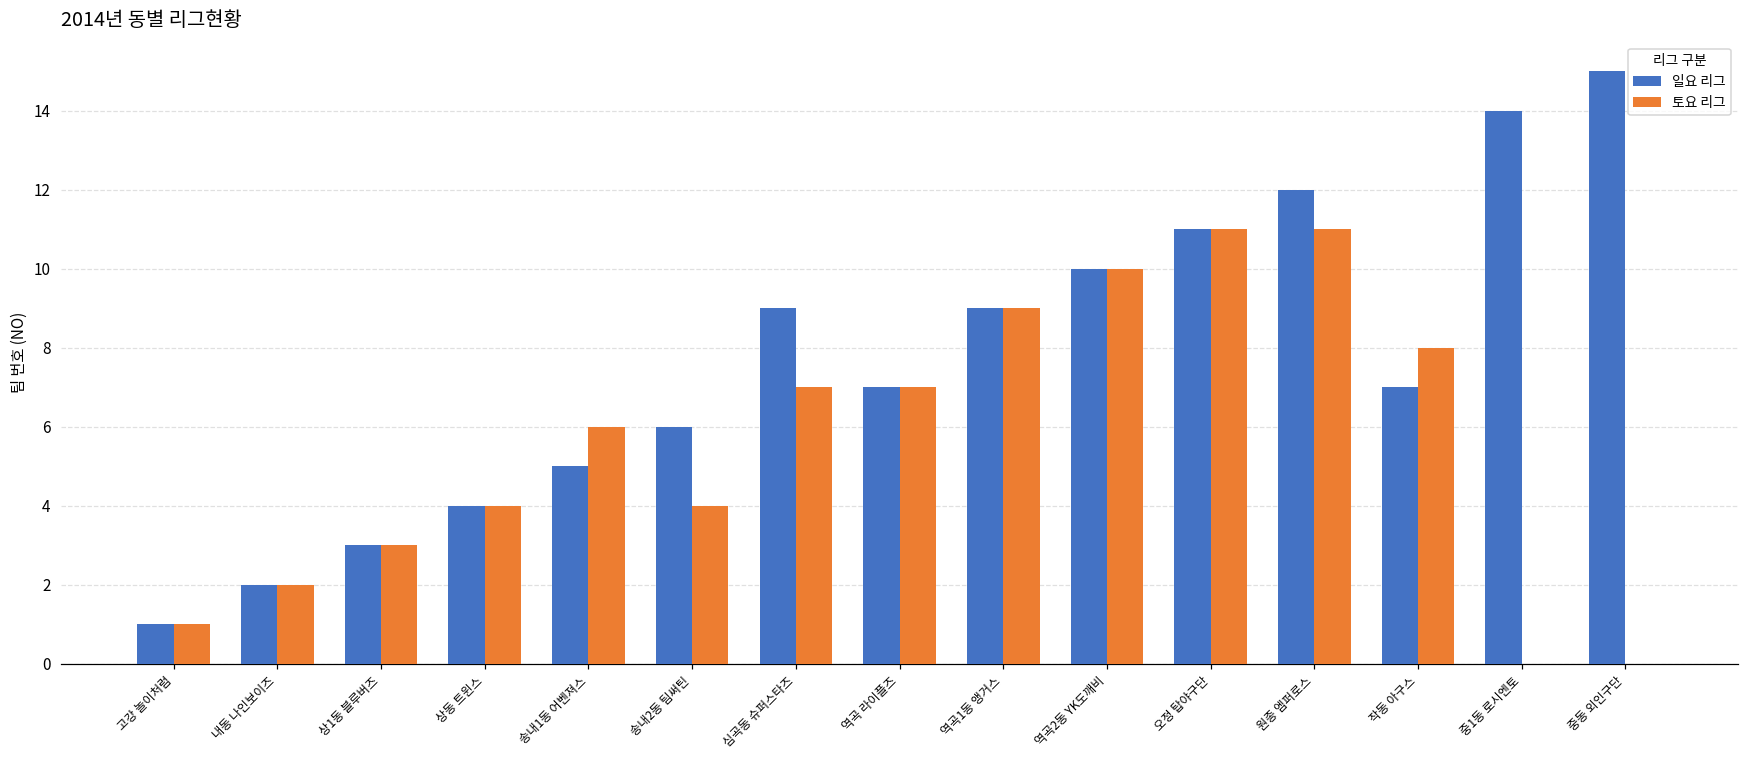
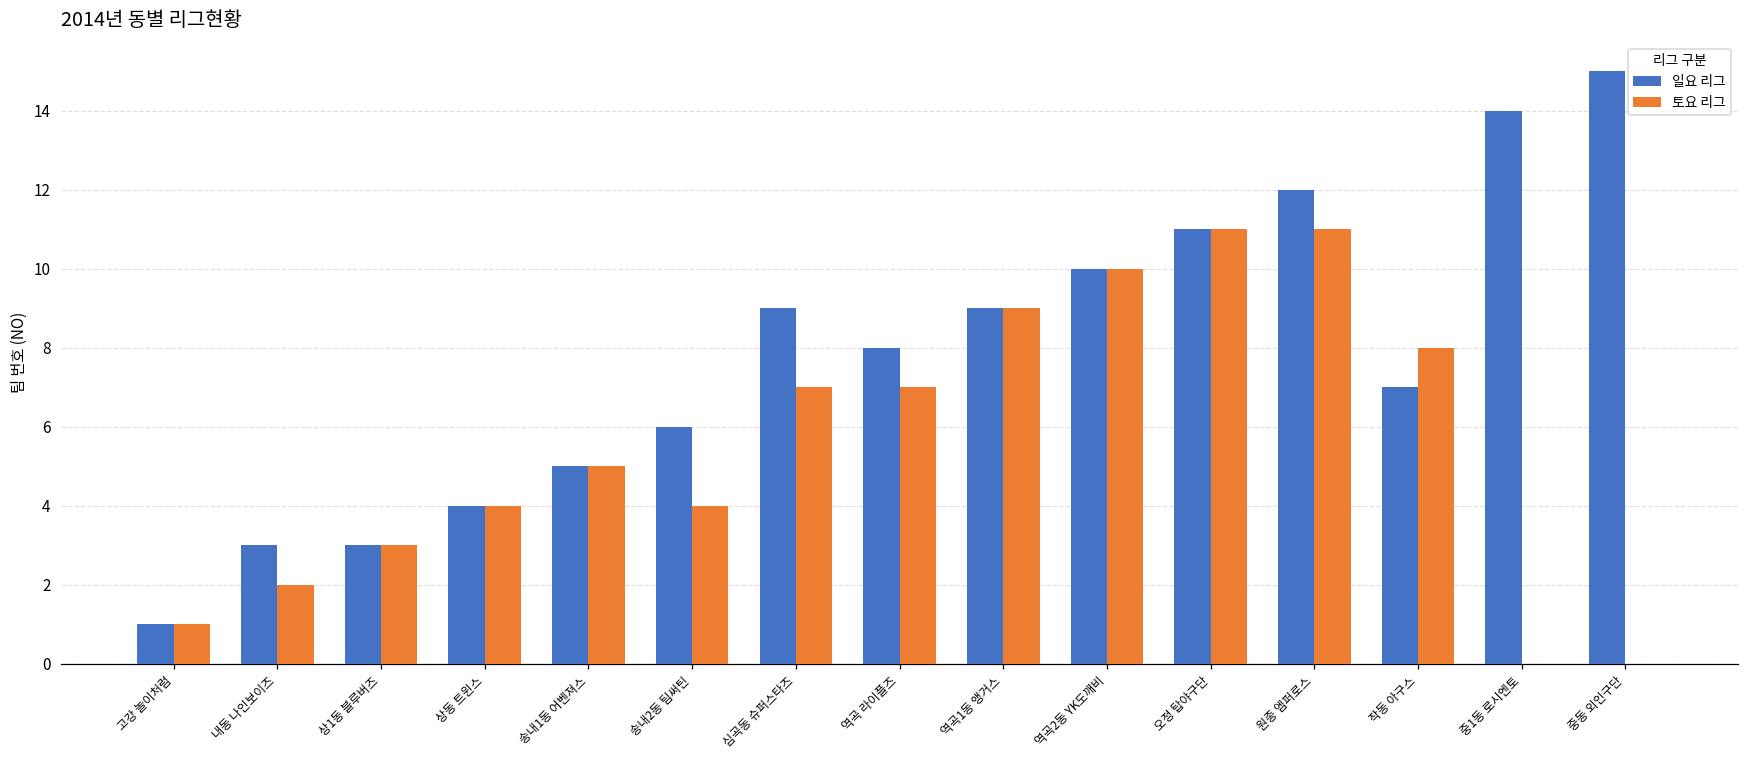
  {
    "일요 리그": {
      "고강 놀이처럼": 1,
-     "내동 나인보이즈": 2,
+     "내동 나인보이즈": 3,
      "상1동 블루버즈": 3,
      "상동 트윈스": 4,
      "송내1동 어벤져스": 5,
      "송내2동 팀써틴": 6,
      "심곡동 슈퍼스타즈": 9,
-     "역곡 라이플즈": 7,
+     "역곡 라이플즈": 8,
      "역곡1동 앵거스": 9,
      "역곡2동 YK도깨비": 10,
      "오정 탑야구단": 11,
      "원종 엠퍼로스": 12,
      "작동 아구스": 7,
      "중1동 로시엔토": 14,
      "중동 외인구단": 15
    },
    "토요 리그": {
      "고강 놀이처럼": 1,
      "내동 나인보이즈": 2,
      "상1동 블루버즈": 3,
      "상동 트윈스": 4,
-     "송내1동 어벤져스": 6,
+     "송내1동 어벤져스": 5,
      "송내2동 팀써틴": 4,
      "심곡동 슈퍼스타즈": 7,
      "역곡 라이플즈": 7,
      "역곡1동 앵거스": 9,
      "역곡2동 YK도깨비": 10,
      "오정 탑야구단": 11,
      "원종 엠퍼로스": 11,
      "작동 아구스": 8,
      "중1동 로시엔토": 0,
      "중동 외인구단": 0
    }
  }
